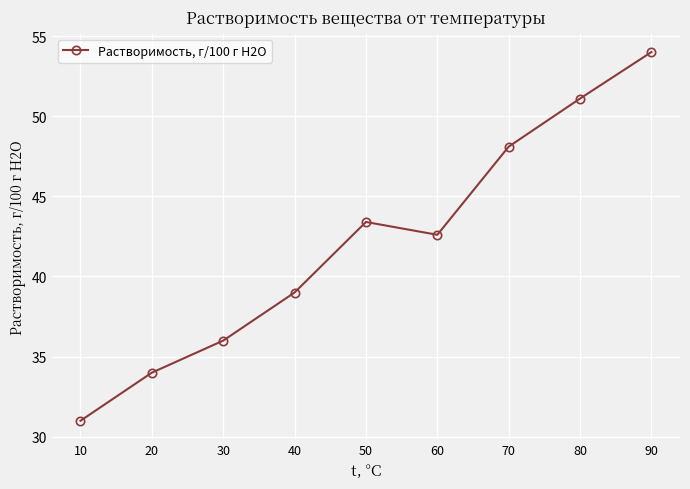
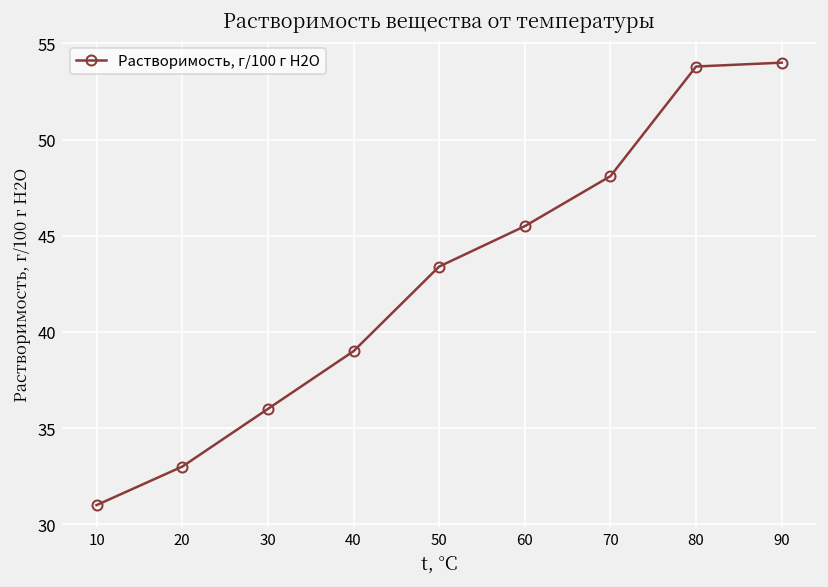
  {
    "10": 31.0,
-   "20": 34,
+   "20": 33,
    "30": 36.0,
    "40": 39.0,
    "50": 43.4,
-   "60": 42.6,
+   "60": 45.5,
    "70": 48.1,
-   "80": 51.1,
+   "80": 53.8,
    "90": 54.0
  }
